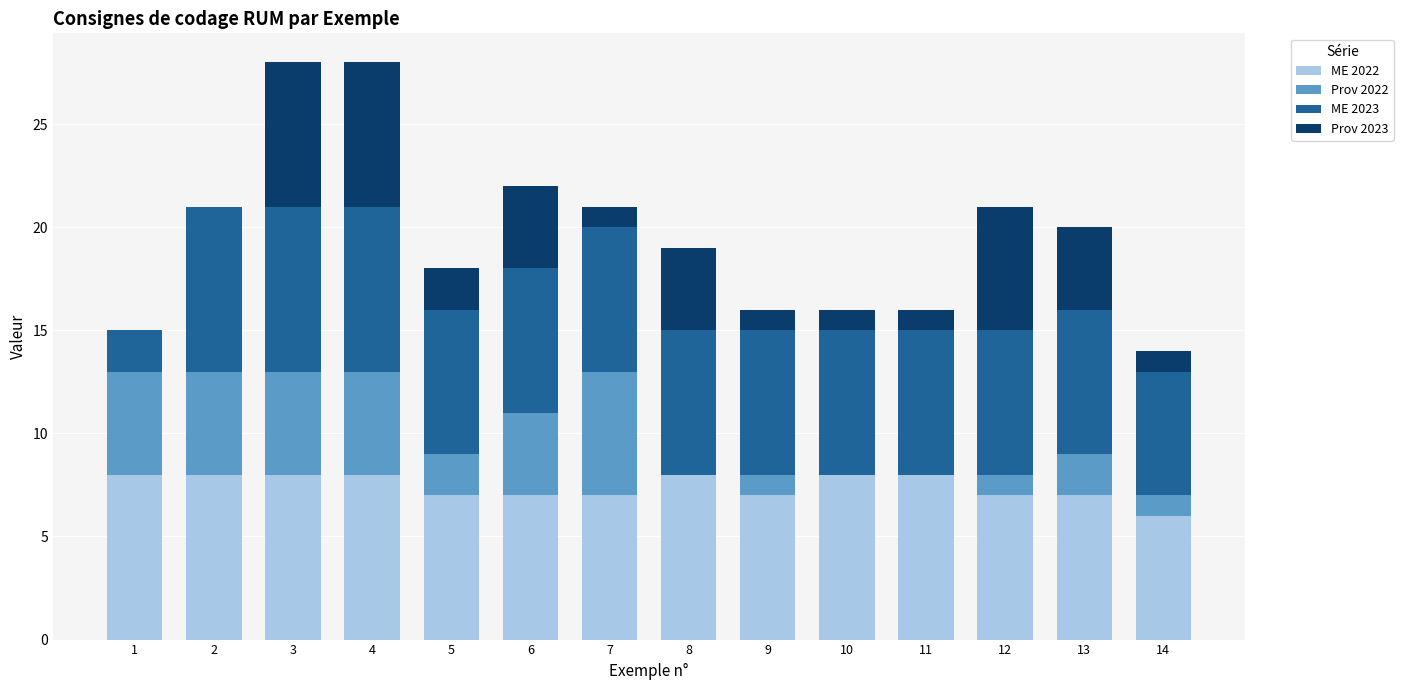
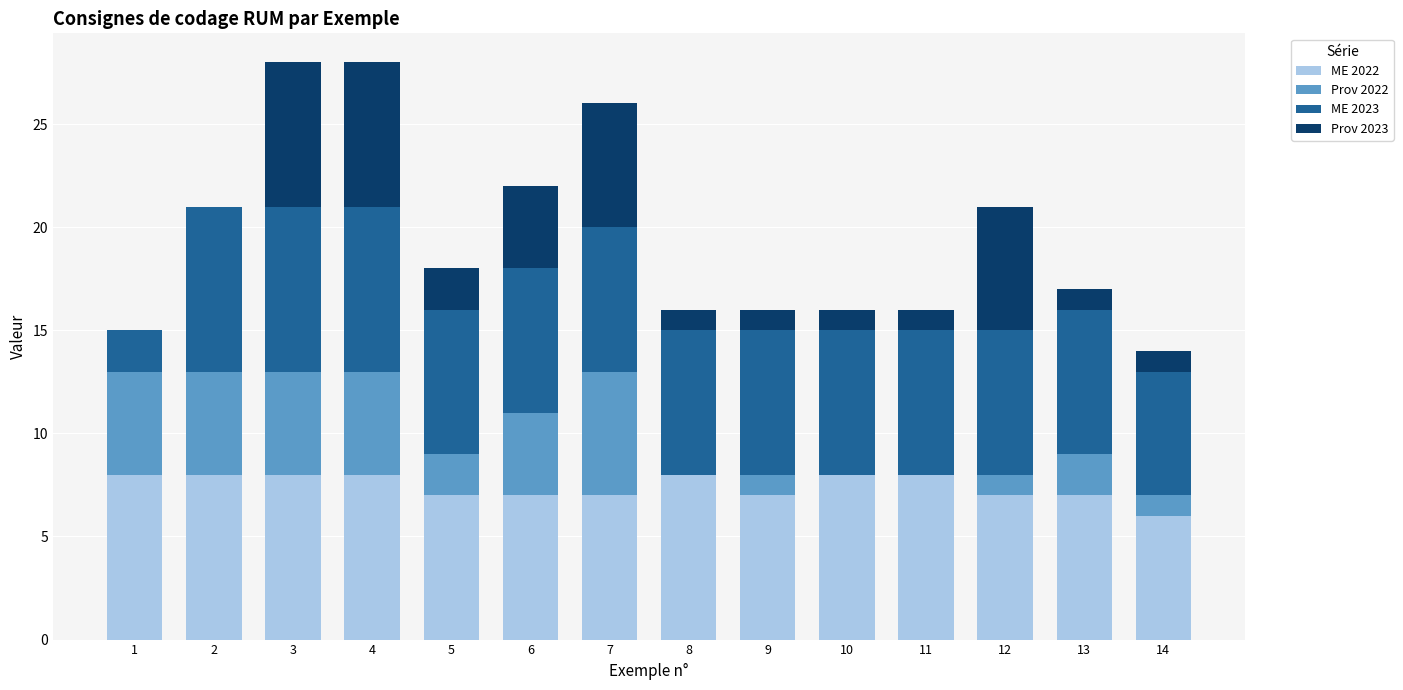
  {
    "ME 2022": {
      "1": 8,
      "2": 8,
      "3": 8,
      "4": 8,
      "5": 7,
      "6": 7,
      "7": 7,
      "8": 8,
      "9": 7,
      "10": 8,
      "11": 8,
      "12": 7,
      "13": 7,
      "14": 6
    },
    "Prov 2022": {
      "1": 5,
      "2": 5,
      "3": 5,
      "4": 5,
      "5": 2,
      "6": 4,
      "7": 6,
      "8": 0,
      "9": 1,
      "10": 0,
      "11": 0,
      "12": 1,
      "13": 2,
      "14": 1
    },
    "ME 2023": {
      "1": 2,
      "2": 8,
      "3": 8,
      "4": 8,
      "5": 7,
      "6": 7,
      "7": 7,
      "8": 7,
      "9": 7,
      "10": 7,
      "11": 7,
      "12": 7,
      "13": 7,
      "14": 6
    },
    "Prov 2023": {
      "1": 0,
      "2": 0,
      "3": 7,
      "4": 7,
      "5": 2,
      "6": 4,
-     "7": 1,
-     "8": 4,
+     "7": 6,
+     "8": 1,
      "9": 1,
      "10": 1,
      "11": 1,
      "12": 6,
-     "13": 4,
+     "13": 1,
      "14": 1
    }
  }
